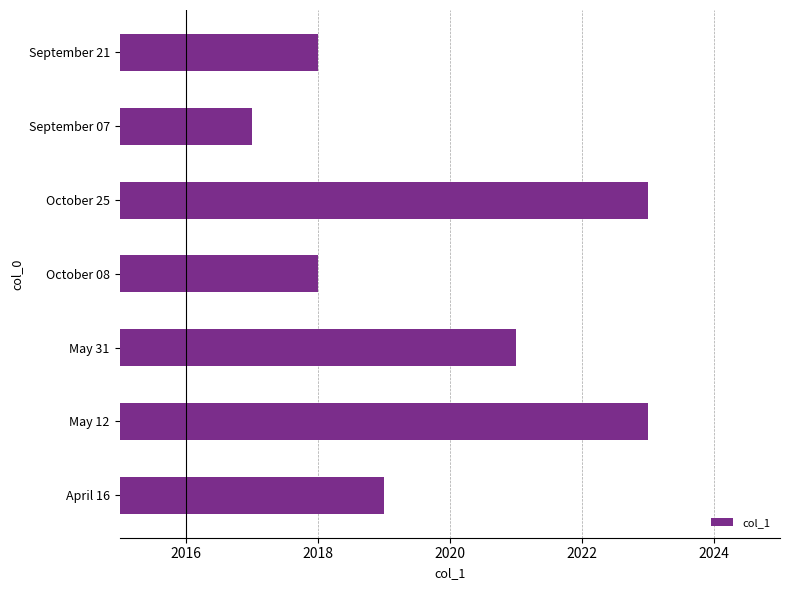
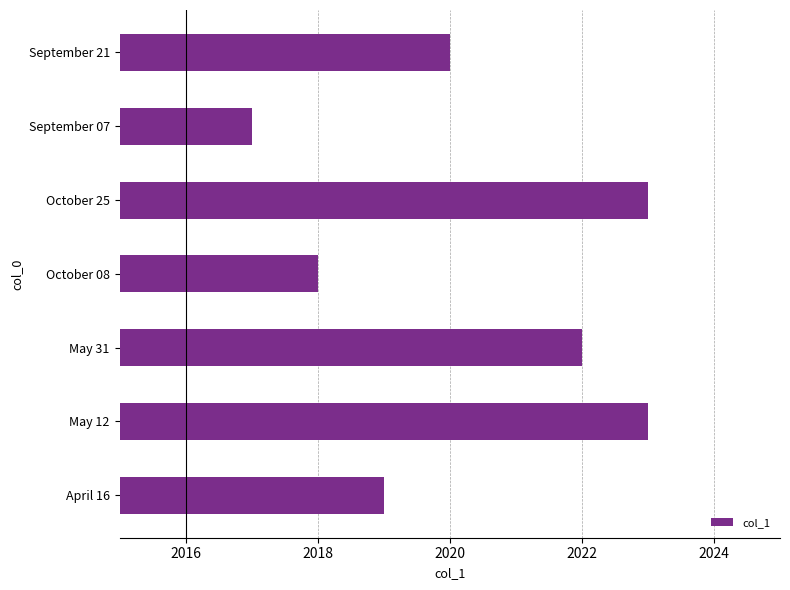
  {
-   "September 21": 2018,
+   "September 21": 2020,
    "September 07": 2017,
    "October 25": 2023,
    "October 08": 2018,
-   "May 31": 2021,
+   "May 31": 2022,
    "May 12": 2023,
    "April 16": 2019
  }
